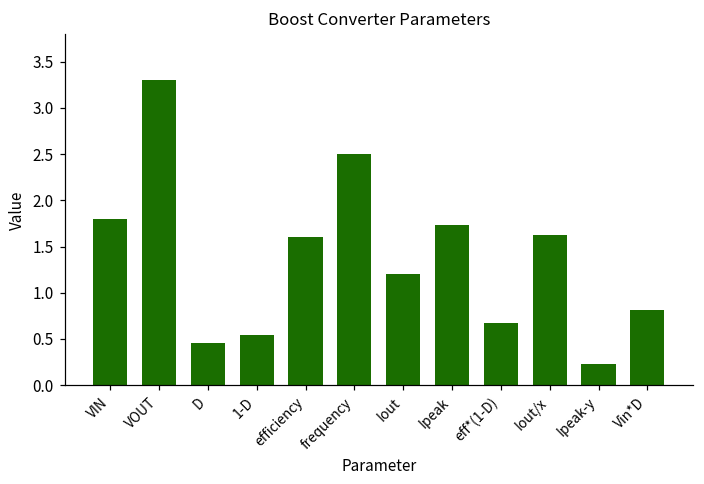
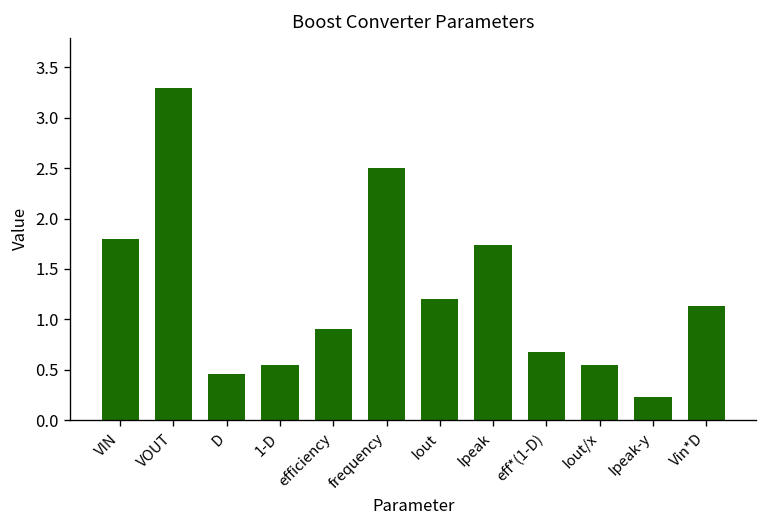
  {
    "VIN": 1.8,
    "VOUT": 3.3,
    "D": 0.5,
    "1-D": 0.5,
-   "efficiency": 1.6,
+   "efficiency": 0.9,
    "frequency": 2.5,
    "Iout": 1.2,
    "Ipeak": 1.7,
    "eff*(1-D)": 0.7,
-   "Iout/x": 1.6,
+   "Iout/x": 0.6,
    "Ipeak-y": 0.2,
-   "Vin*D": 0.8
+   "Vin*D": 1.1
  }
